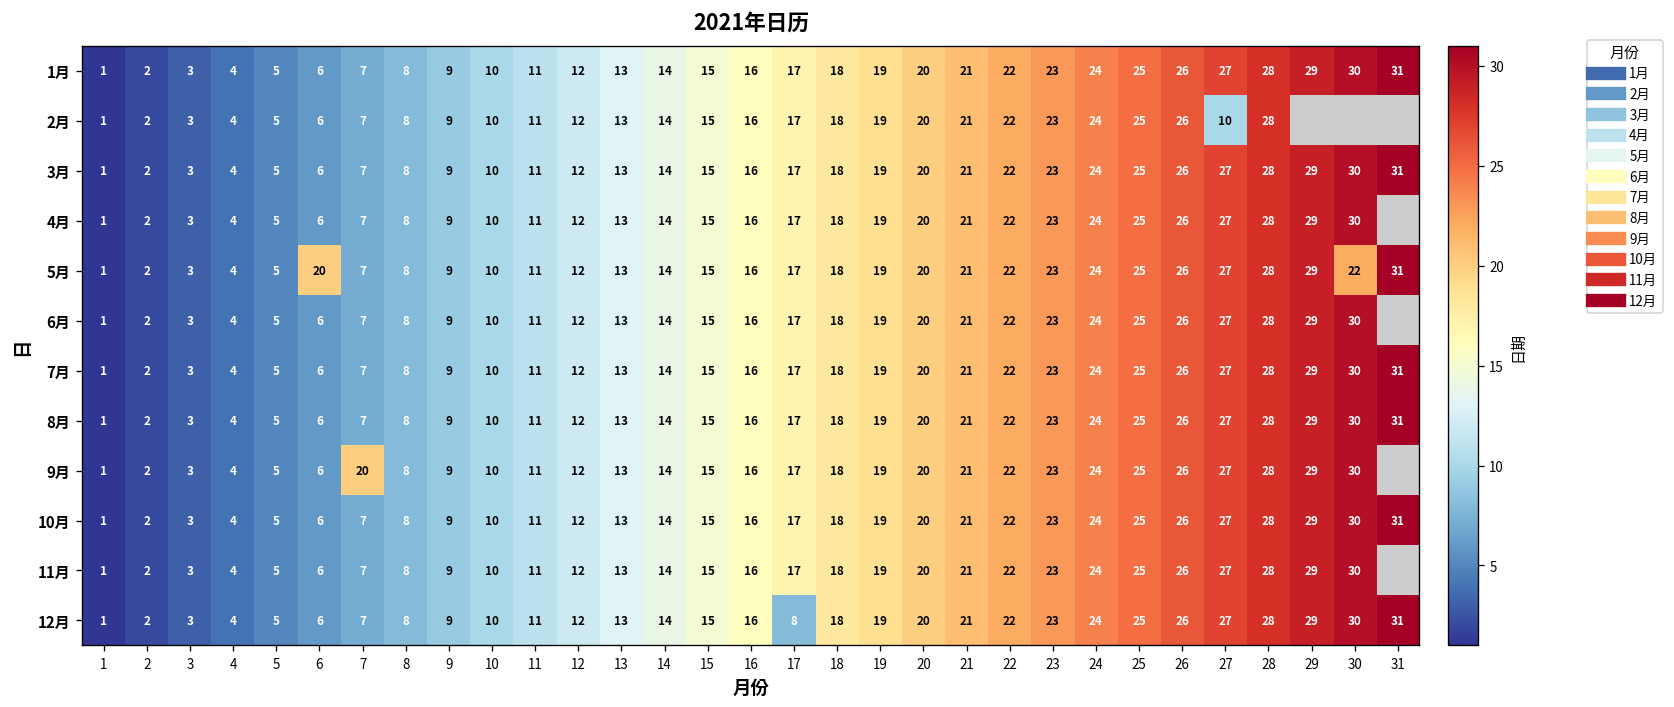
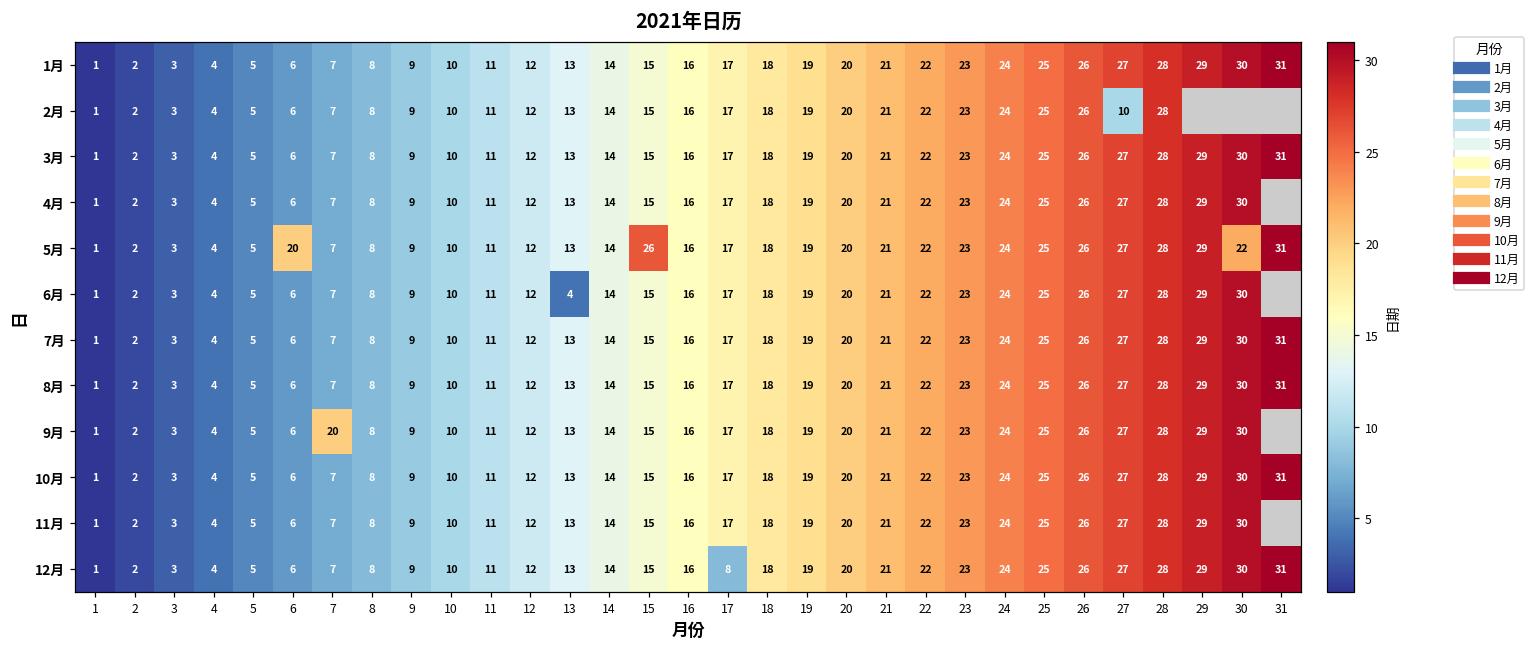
  {
    "5月": {
      "1": 1,
      "2": 2,
      "3": 3,
      "4": 4,
      "5": 5,
      "6": 20,
      "7": 7,
      "8": 8,
      "9": 9,
      "10": 10,
      "11": 11,
      "12": 12,
      "13": 13,
      "14": 14,
-     "15": 15,
+     "15": 26,
      "16": 16,
      "17": 17,
      "18": 18,
      "19": 19,
      "20": 20,
      "21": 21,
      "22": 22,
      "23": 23,
      "24": 24,
      "25": 25,
      "26": 26,
      "27": 27,
      "28": 28,
      "29": 29,
      "30": 22,
      "31": 31
    },
    "6月": {
      "1": 1,
      "2": 2,
      "3": 3,
      "4": 4,
      "5": 5,
      "6": 6,
      "7": 7,
      "8": 8,
      "9": 9,
      "10": 10,
      "11": 11,
      "12": 12,
-     "13": 13,
+     "13": 4,
      "14": 14,
      "15": 15,
      "16": 16,
      "17": 17,
      "18": 18,
      "19": 19,
      "20": 20,
      "21": 21,
      "22": 22,
      "23": 23,
      "24": 24,
      "25": 25,
      "26": 26,
      "27": 27,
      "28": 28,
      "29": 29,
      "30": 30
    }
  }
